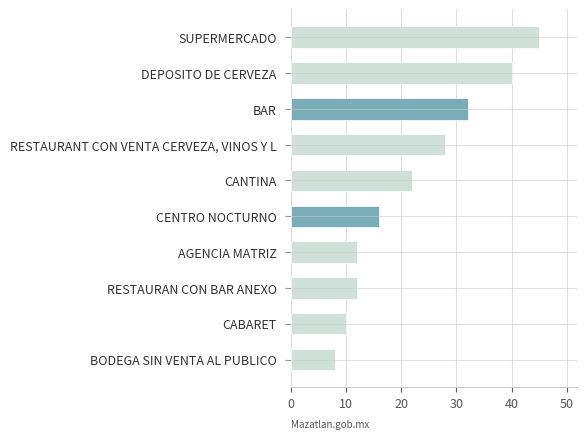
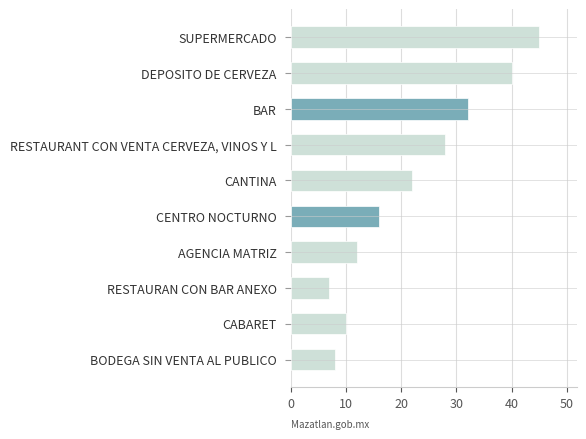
  {
    "SUPERMERCADO": 45,
    "DEPOSITO DE CERVEZA": 40,
    "BAR": 32,
    "RESTAURANT CON VENTA CERVEZA, VINOS Y L": 28,
    "CANTINA": 22,
    "CENTRO NOCTURNO": 16,
    "AGENCIA MATRIZ": 12,
-   "RESTAURAN CON BAR ANEXO": 12,
+   "RESTAURAN CON BAR ANEXO": 7,
    "CABARET": 10,
    "BODEGA SIN VENTA AL PUBLICO": 8
  }
